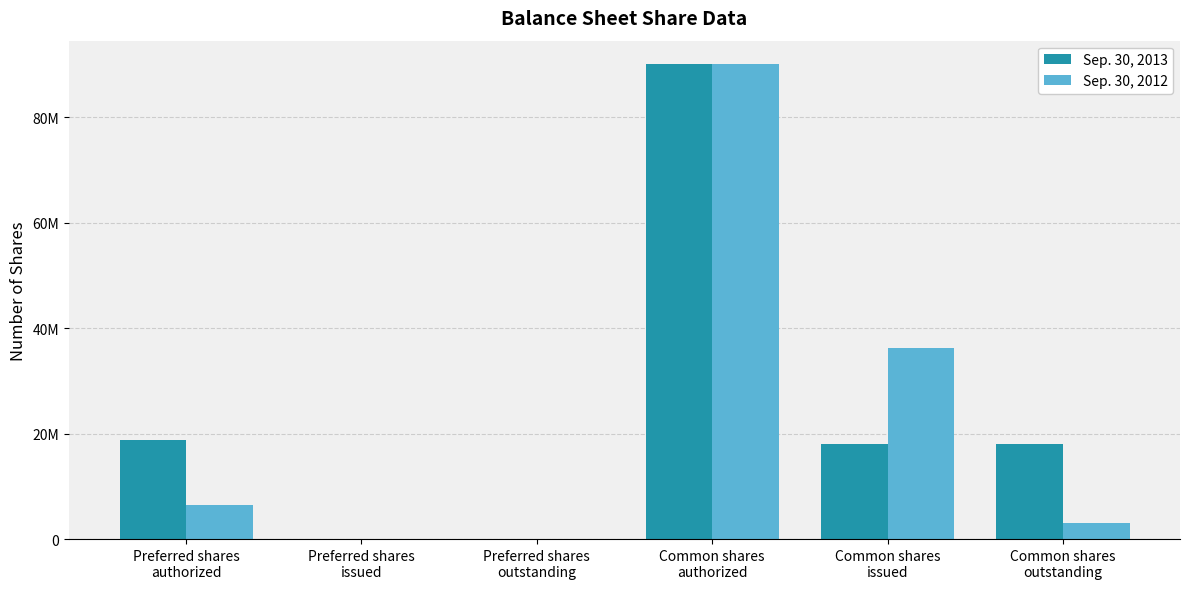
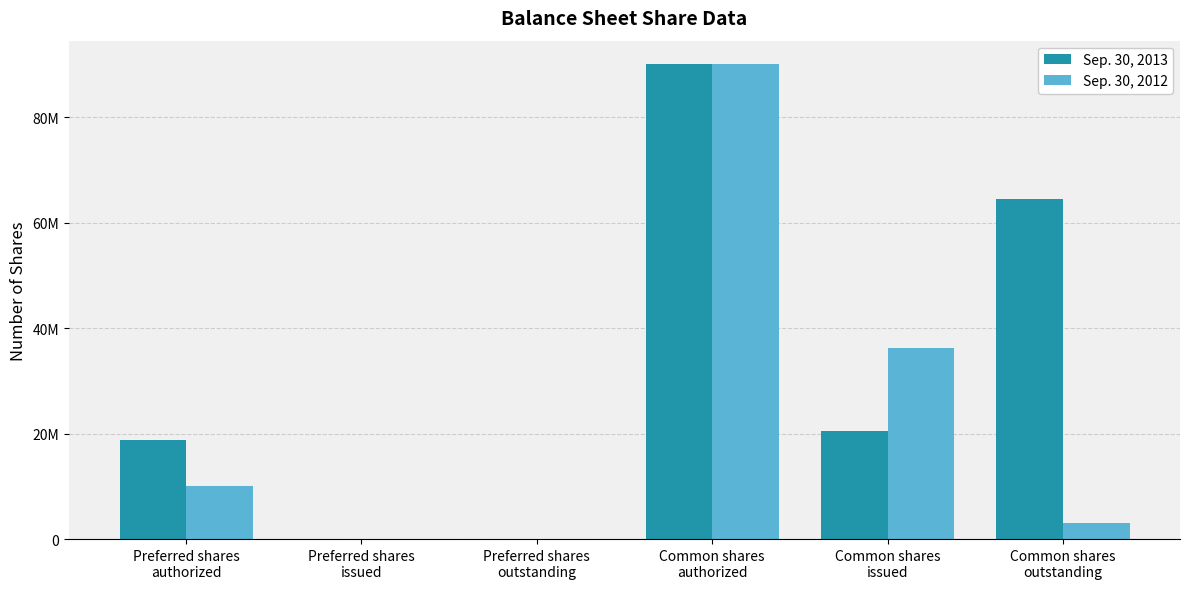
  {
    "Sep. 30, 2013": {
      "Preferred shares authorized": 19000000,
      "Preferred shares issued": 0,
      "Preferred shares outstanding": 0,
      "Common shares authorized": 90000000,
-     "Common shares issued": 18000000,
-     "Common shares outstanding": 18000000
+     "Common shares issued": 20000000,
+     "Common shares outstanding": 64000000
    },
    "Sep. 30, 2012": {
-     "Preferred shares authorized": 6000000,
+     "Preferred shares authorized": 10000000,
      "Preferred shares issued": 0,
      "Preferred shares outstanding": 0,
      "Common shares authorized": 90000000,
      "Common shares issued": 36000000,
      "Common shares outstanding": 3000000
    }
  }
